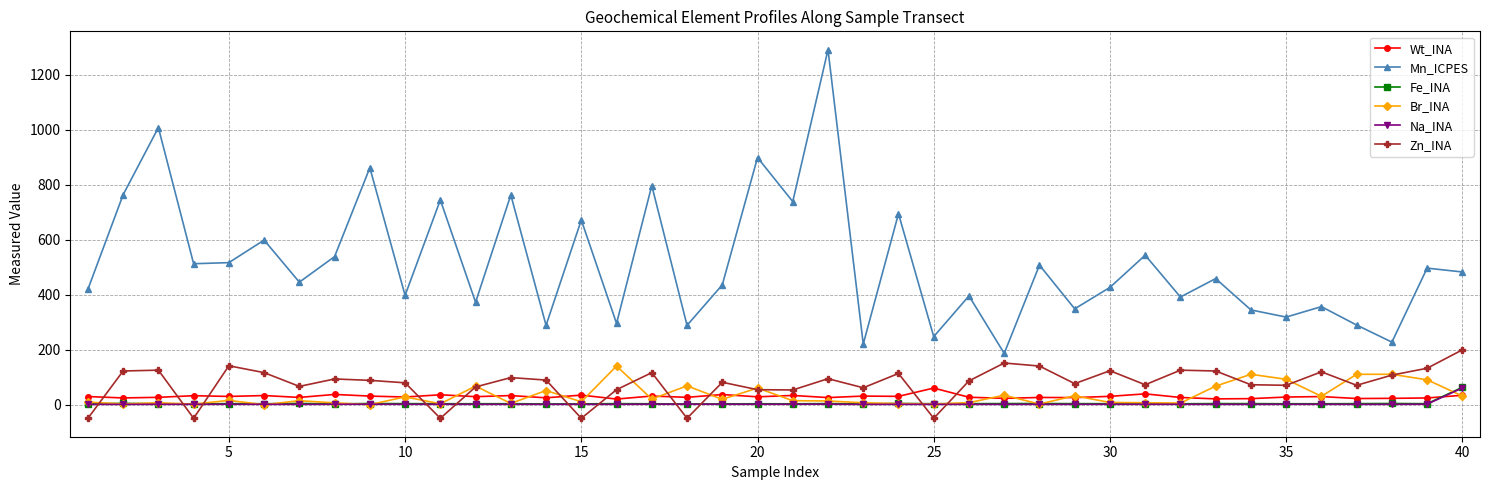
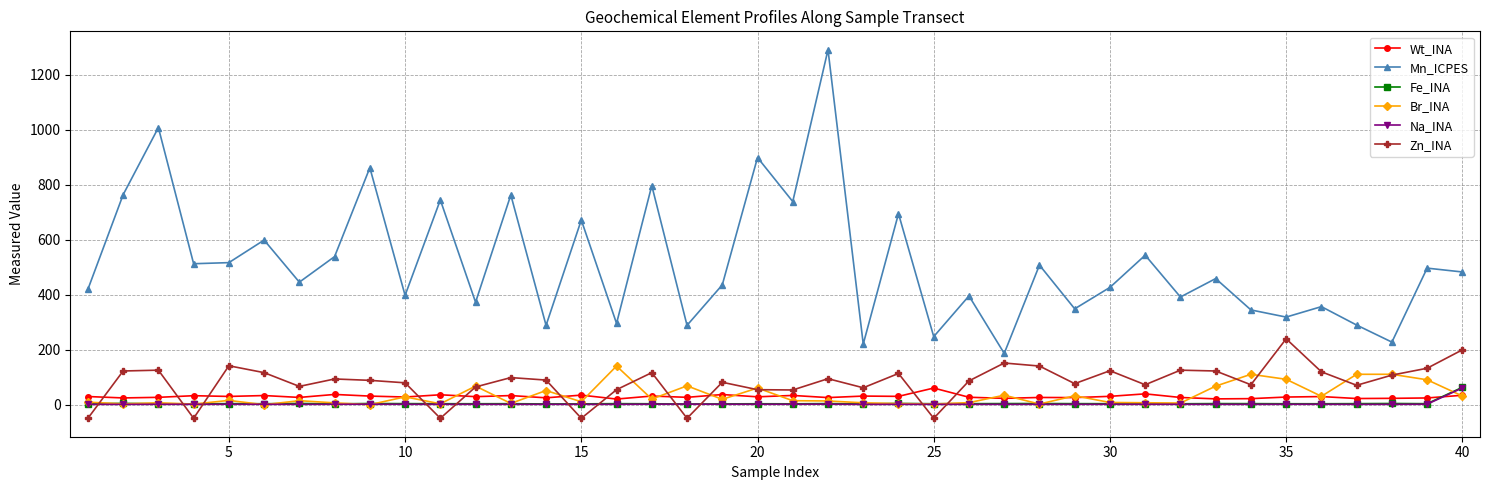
  {
    "Wt_INA": {
      "5": 30,
      "15": 30,
      "20": 30,
      "25": 60,
      "30": 30,
      "35": 30
    },
    "Mn_ICPES": {
      "5": 520,
      "10": 400,
      "15": 670,
      "20": 900,
      "25": 250,
      "30": 430,
      "35": 320,
      "40": 480
    },
    "Br_INA": {
      "5": 20,
      "35": 90
    },
    "Zn_INA": {
      "5": 140,
      "10": 80,
      "15": -50,
      "25": -50,
      "30": 120,
-     "35": 70,
+     "35": 240,
      "40": 200
    }
  }
